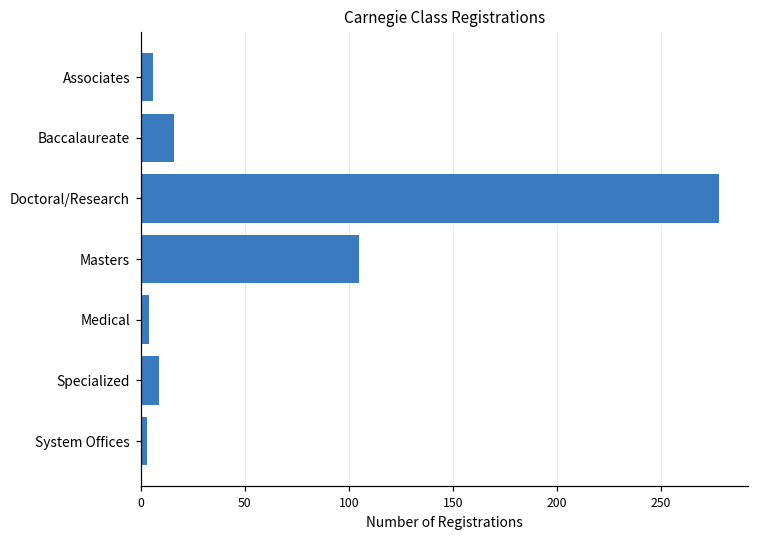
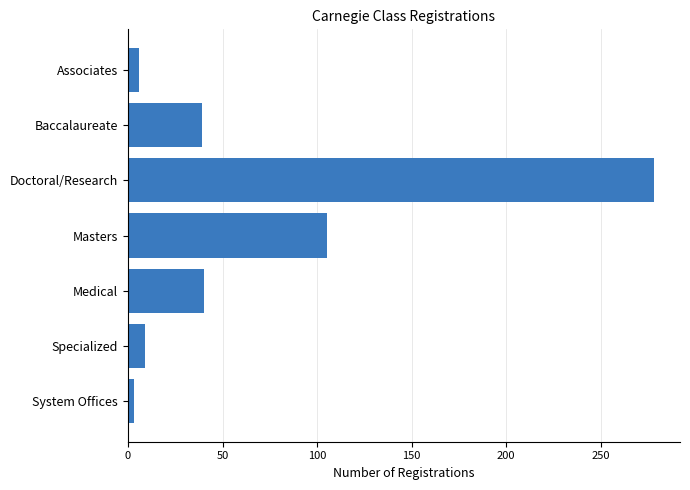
  {
    "Associates": 6,
-   "Baccalaureate": 16,
+   "Baccalaureate": 39,
    "Doctoral/Research": 278,
    "Masters": 105,
-   "Medical": 4,
+   "Medical": 40,
    "Specialized": 9,
    "System Offices": 3
  }
